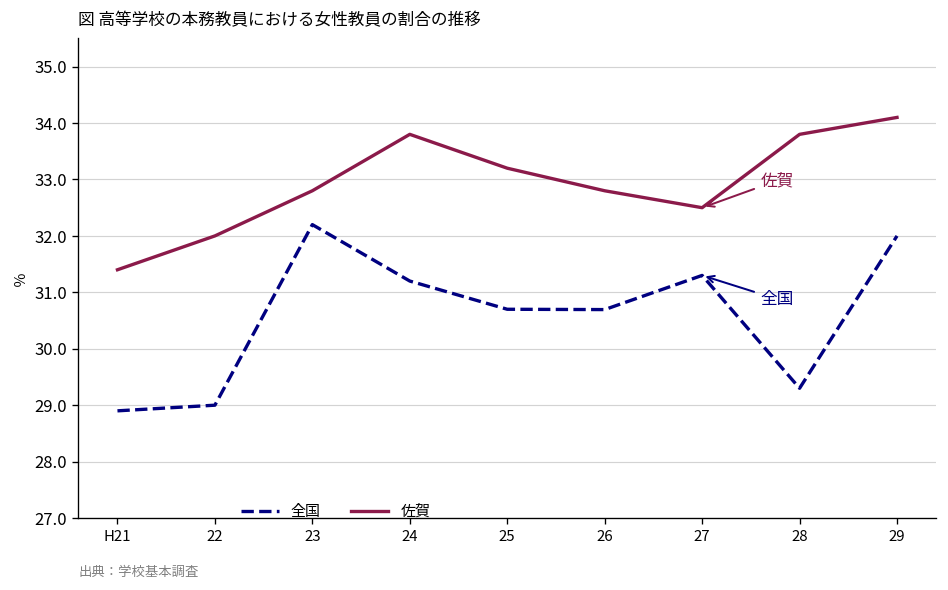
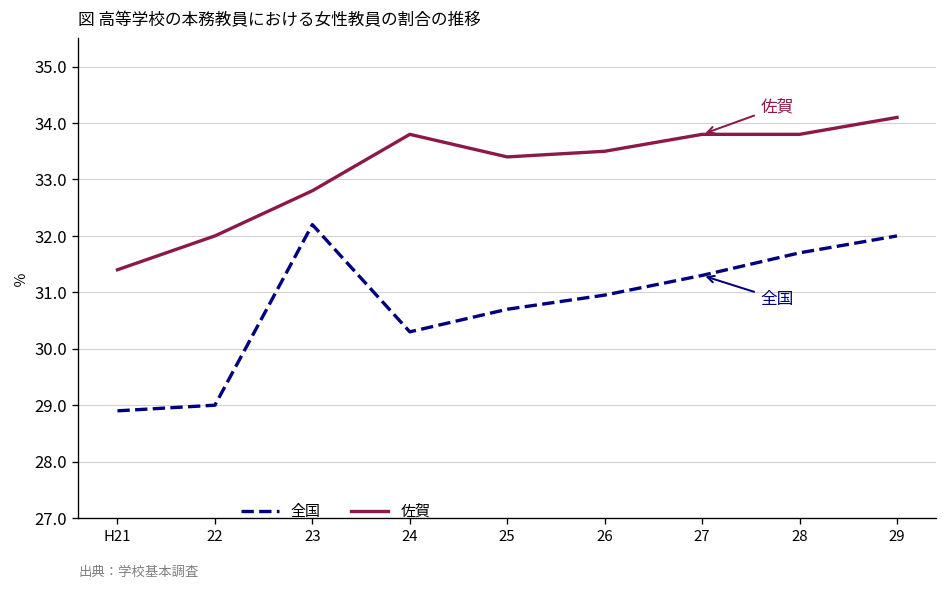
  {
    "全国": {
      "H21": 28.9,
      "22": 29.0,
      "23": 32.2,
-     "24": 31.2,
+     "24": 30.3,
      "25": 30.7,
-     "26": 30.7,
+     "26": 31.0,
      "27": 31.3,
-     "28": 29.3,
+     "28": 31.7,
      "29": 32.0
    },
    "佐賀": {
      "H21": 31.4,
      "22": 32.0,
      "23": 32.8,
      "24": 33.8,
-     "25": 33.2,
-     "26": 32.8,
-     "27": 32.5,
+     "25": 33.4,
+     "26": 33.5,
+     "27": 33.8,
      "28": 33.8,
      "29": 34.1
    }
  }
